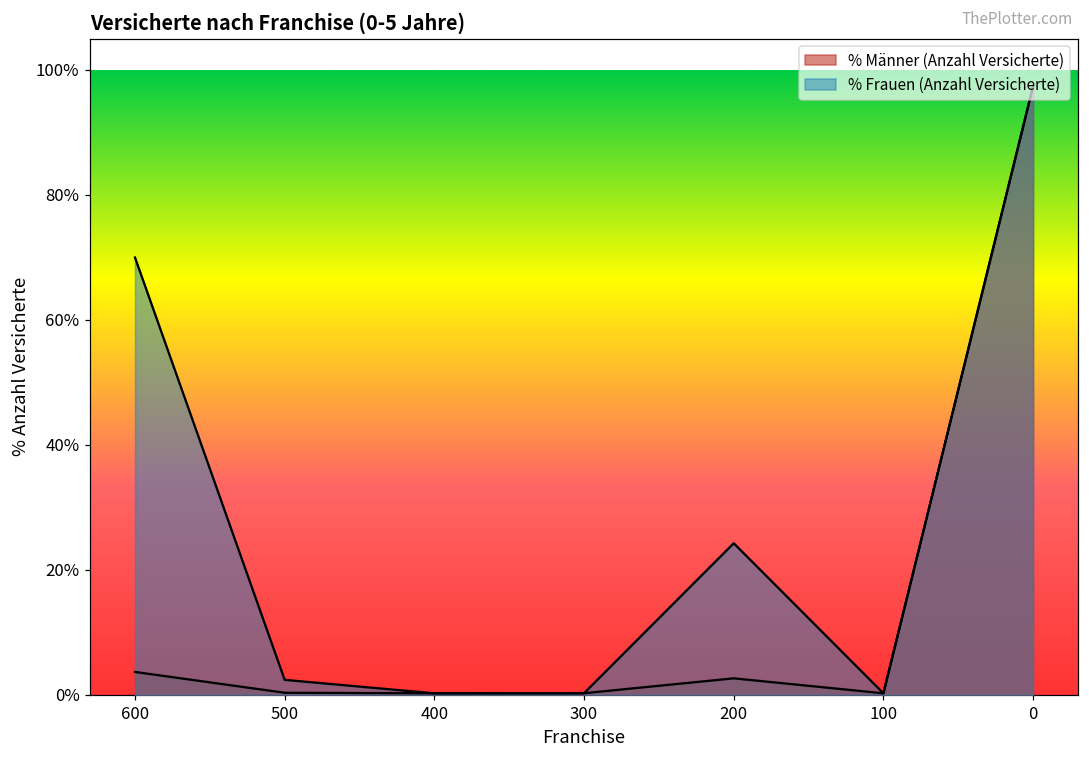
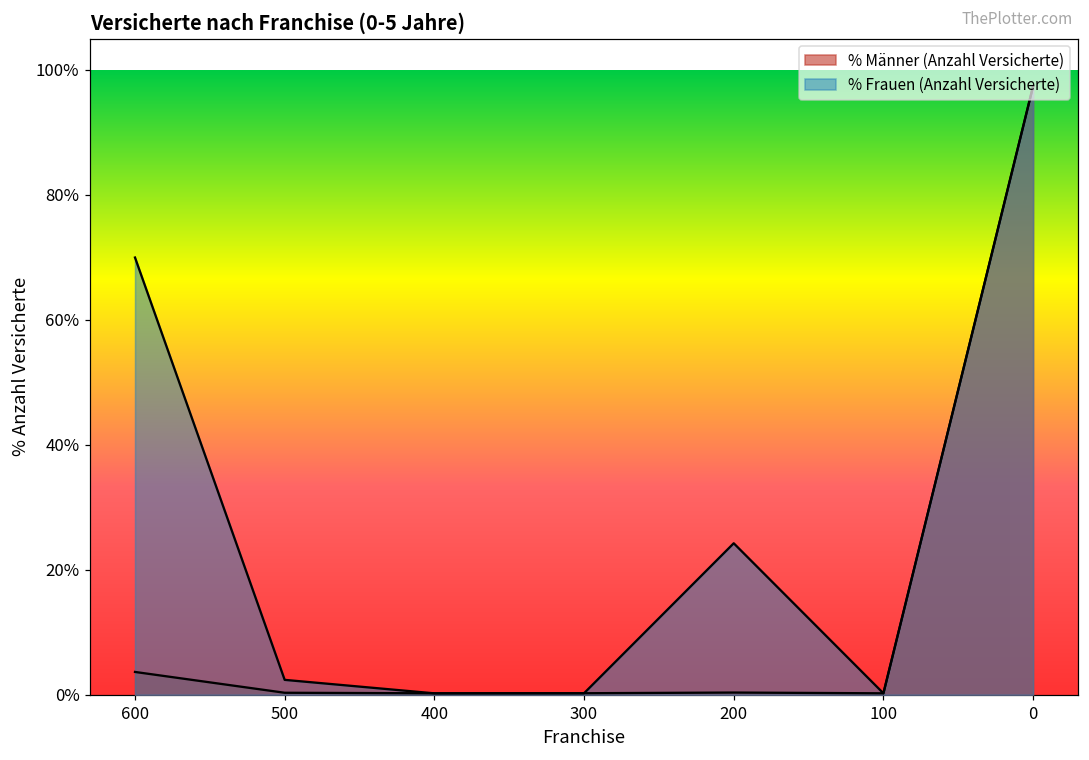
  {
    "% Männer (Anzahl Versicherte)": {
      "600": "4%",
      "500": "0%",
-     "200": "3%"
+     "200": "0%"
    },
    "% Frauen (Anzahl Versicherte)": {
      "600": "70%",
      "500": "2%",
      "200": "24%"
    }
  }
